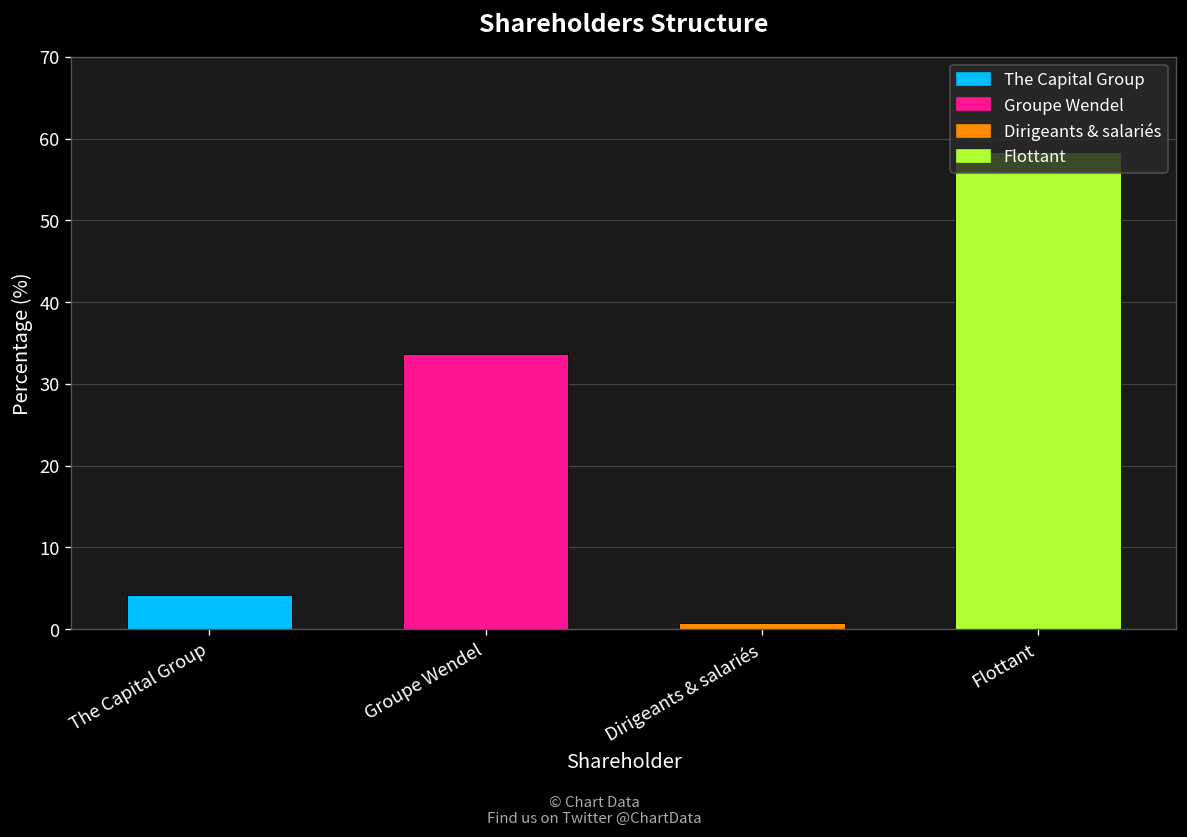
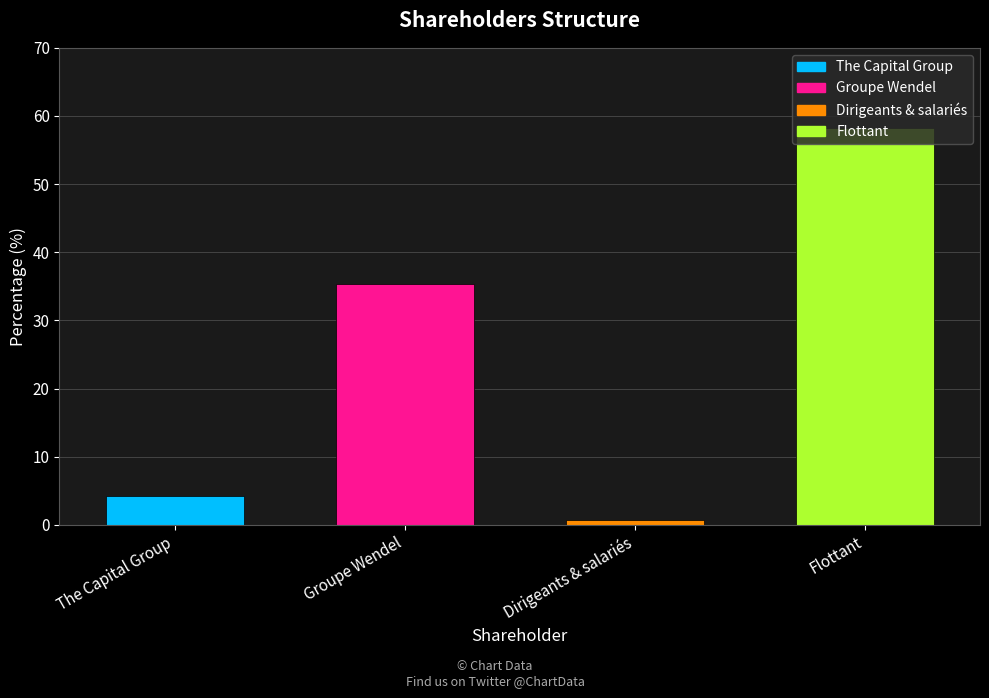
  {
    "The Capital Group": 4,
-   "Groupe Wendel": 34,
+   "Groupe Wendel": 35,
    "Dirigeants & salariés": 1
  }
